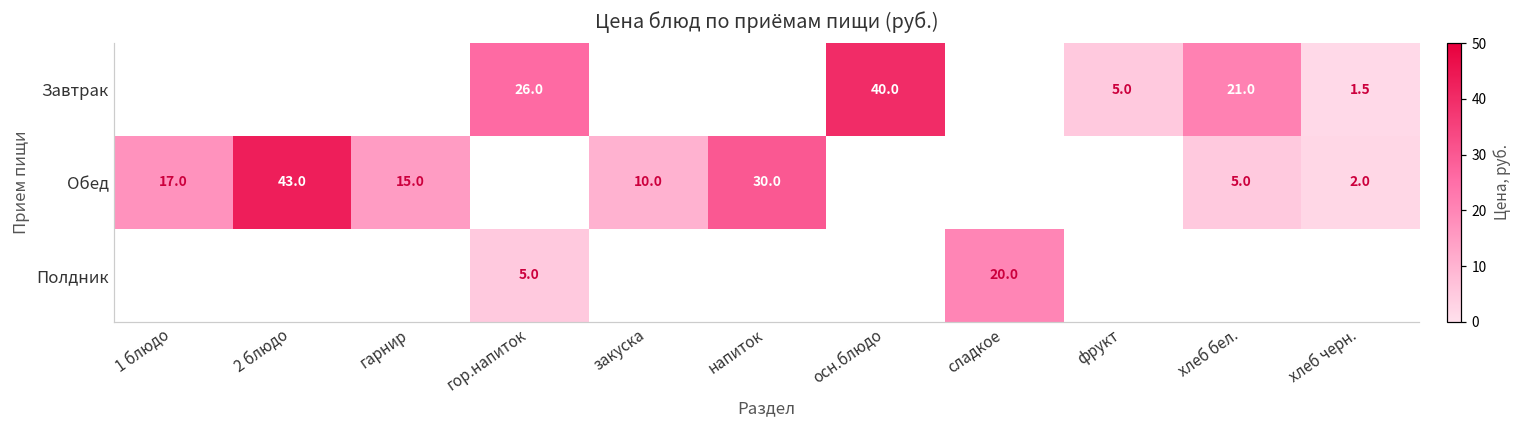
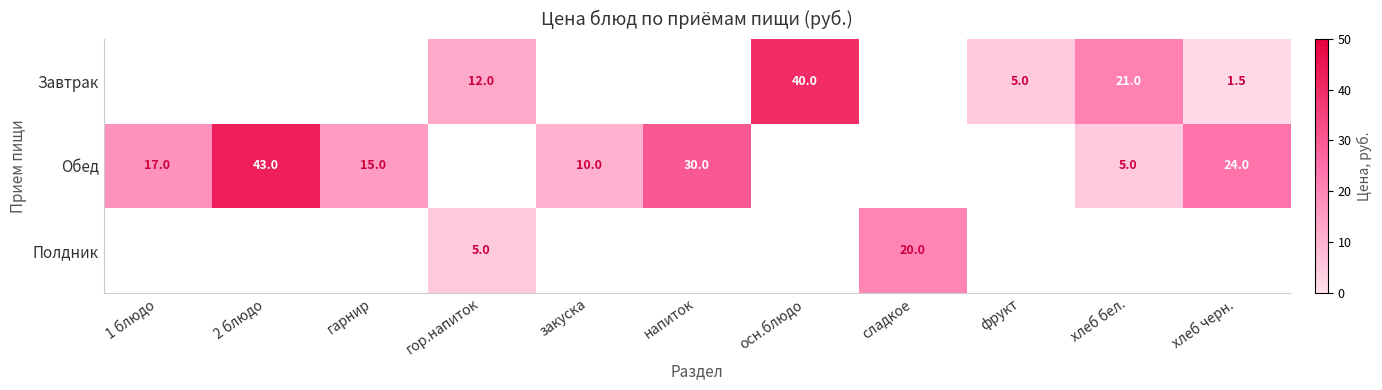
  {
    "Завтрак": {
-     "гор.напиток": 26.0,
+     "гор.напиток": 12.0,
      "осн.блюдо": 40.0,
      "фрукт": 5.0,
      "хлеб бел.": 21.0,
      "хлеб черн.": 1.5
    },
    "Обед": {
      "1 блюдо": 17.0,
      "2 блюдо": 43.0,
      "гарнир": 15.0,
      "закуска": 10.0,
      "напиток": 30.0,
      "хлеб бел.": 5.0,
-     "хлеб черн.": 2.0
+     "хлеб черн.": 24.0
    },
    "Полдник": {
      "гор.напиток": 5.0,
      "сладкое": 20.0
    }
  }
